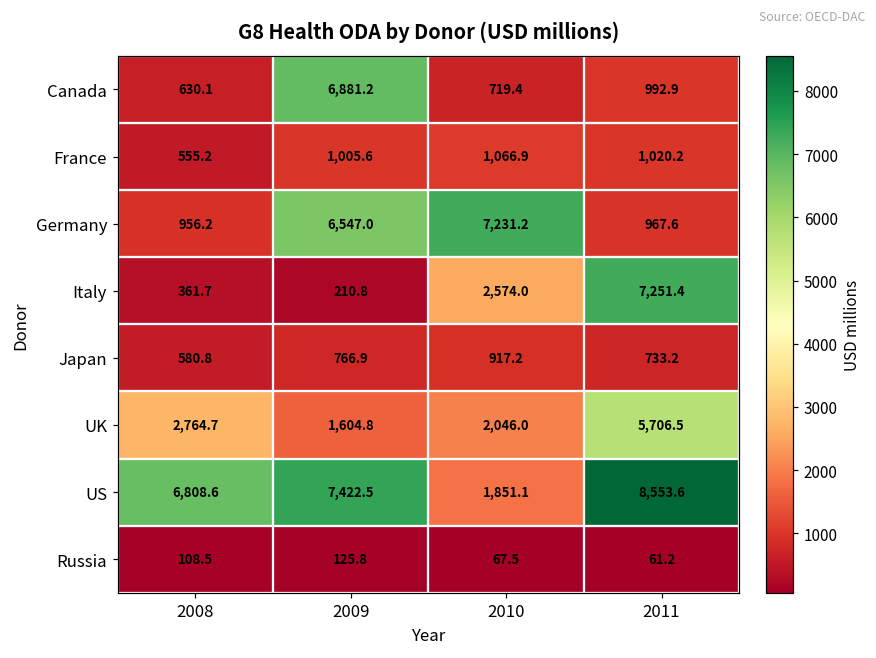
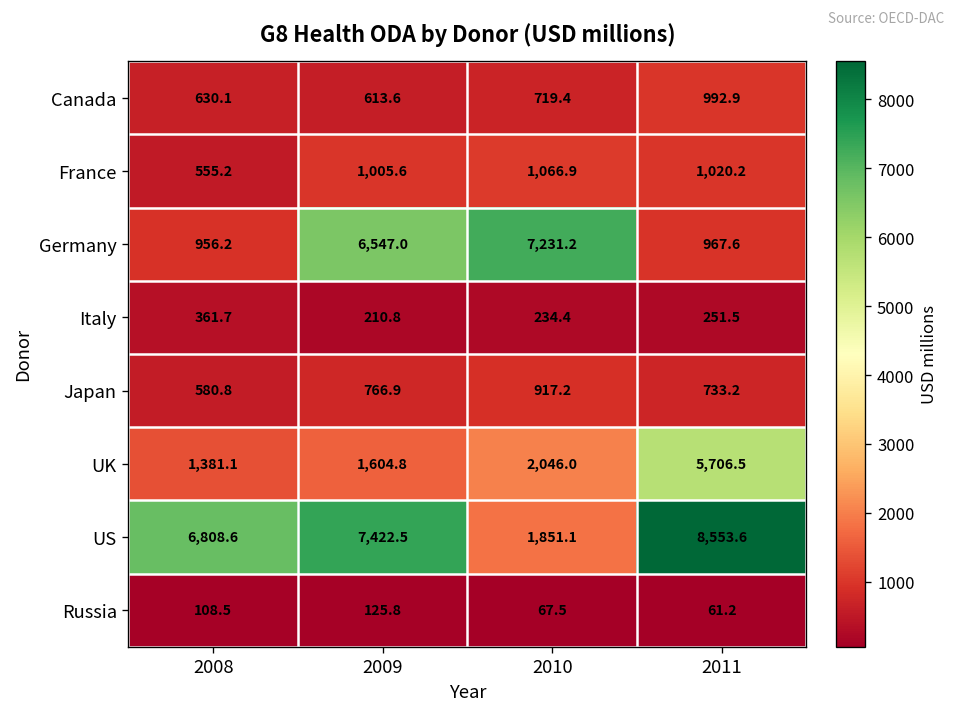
  {
    "Canada": {
      "2008": "630.1",
-     "2009": "6,881.2",
+     "2009": "613.6",
      "2010": "719.4",
      "2011": "992.9"
    },
    "France": {
      "2008": "555.2",
      "2009": "1,005.6",
      "2010": "1,066.9",
      "2011": "1,020.2"
    },
    "Germany": {
      "2008": "956.2",
      "2009": "6,547.0",
      "2010": "7,231.2",
      "2011": "967.6"
    },
    "Italy": {
      "2008": "361.7",
      "2009": "210.8",
-     "2010": "2,574.0",
-     "2011": "7,251.4"
+     "2010": "234.4",
+     "2011": "251.5"
    },
    "Japan": {
      "2008": "580.8",
      "2009": "766.9",
      "2010": "917.2",
      "2011": "733.2"
    },
    "UK": {
-     "2008": "2,764.7",
+     "2008": "1,381.1",
      "2009": "1,604.8",
      "2010": "2,046.0",
      "2011": "5,706.5"
    },
    "US": {
      "2008": "6,808.6",
      "2009": "7,422.5",
      "2010": "1,851.1",
      "2011": "8,553.6"
    },
    "Russia": {
      "2008": "108.5",
      "2009": "125.8",
      "2010": "67.5",
      "2011": "61.2"
    }
  }
